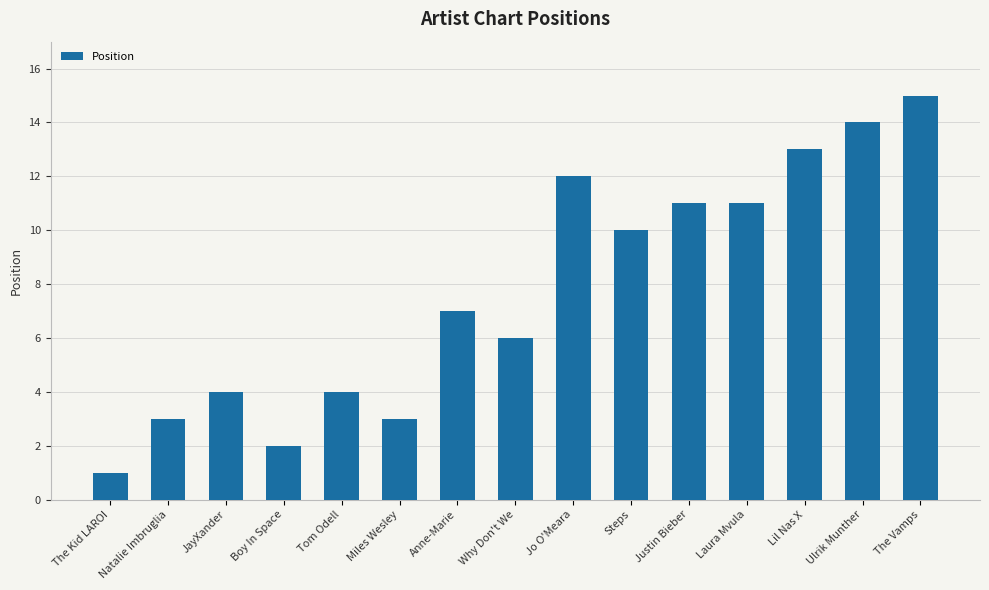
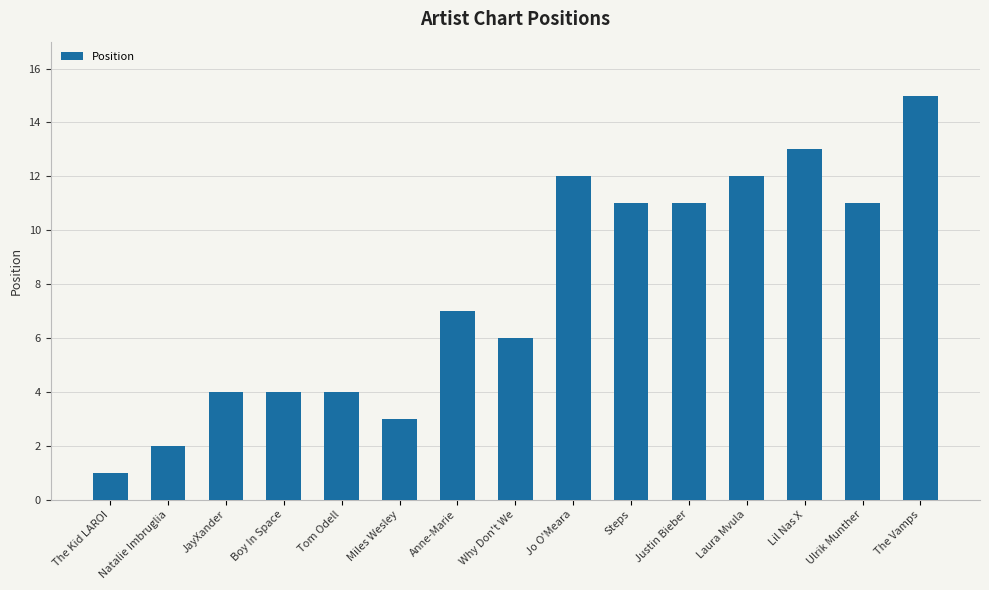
  {
    "The Kid LAROI": 1,
-   "Natalie Imbruglia": 3,
+   "Natalie Imbruglia": 2,
    "JayXander": 4,
-   "Boy In Space": 2,
+   "Boy In Space": 4,
    "Tom Odell": 4,
    "Miles Wesley": 3,
    "Anne-Marie": 7,
    "Why Don't We": 6,
    "Jo O'Meara": 12,
-   "Steps": 10,
+   "Steps": 11,
    "Justin Bieber": 11,
-   "Laura Mvula": 11,
+   "Laura Mvula": 12,
    "Lil Nas X": 13,
-   "Ulrik Munther": 14,
+   "Ulrik Munther": 11,
    "The Vamps": 15
  }
